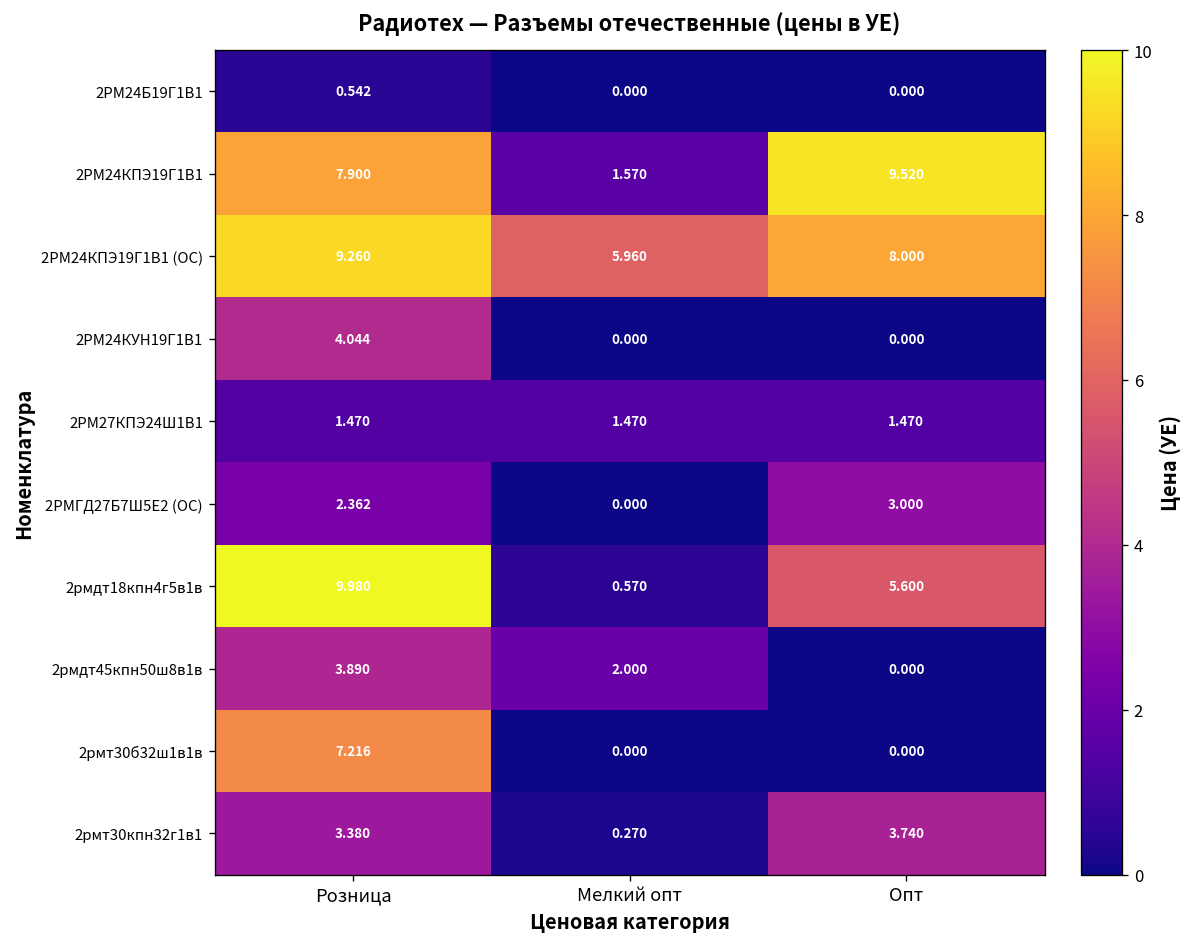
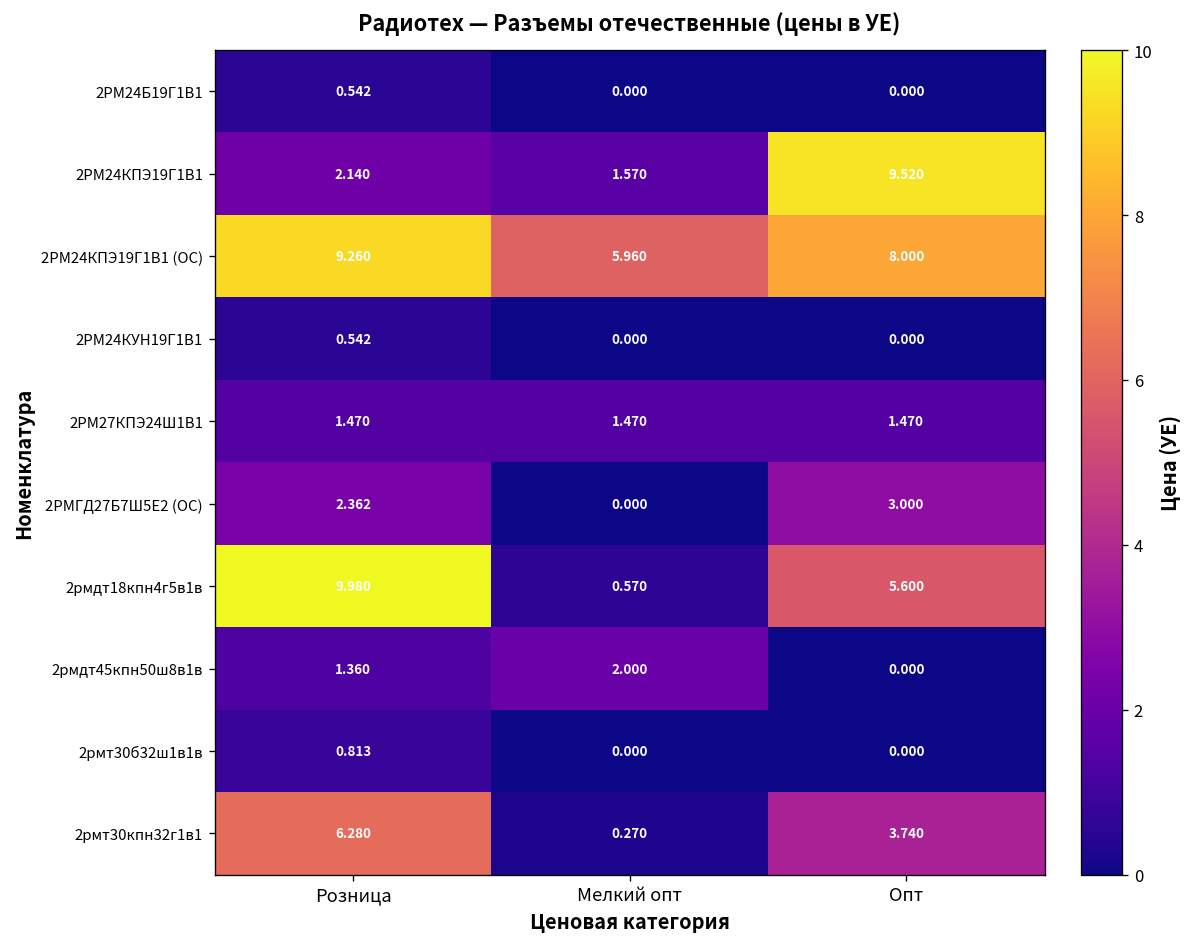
  {
    "2PM24Б19Г1В1": {
      "Розница": 0.542,
      "Мелкий опт": 0.000,
      "Опт": 0.000
    },
    "2РМ24КПЭ19Г1В1": {
-     "Розница": 7.900,
+     "Розница": 2.140,
      "Мелкий опт": 1.570,
      "Опт": 9.520
    },
    "2РМ24КПЭ19Г1В1 (ОС)": {
      "Розница": 9.260,
      "Мелкий опт": 5.960,
      "Опт": 8.000
    },
    "2РМ24КУН19Г1В1": {
-     "Розница": 4.044,
+     "Розница": 0.542,
      "Мелкий опт": 0.000,
      "Опт": 0.000
    },
    "2РМ27КПЭ24Ш1В1": {
      "Розница": 1.470,
      "Мелкий опт": 1.470,
      "Опт": 1.470
    },
    "2РМГД27Б7Ш5Е2 (ОС)": {
      "Розница": 2.362,
      "Мелкий опт": 0.000,
      "Опт": 3.000
    },
    "2рмдт18кпн4г5в1в": {
      "Розница": 9.980,
      "Мелкий опт": 0.570,
      "Опт": 5.600
    },
    "2рмдт45кпн50ш8в1в": {
-     "Розница": 3.890,
+     "Розница": 1.360,
      "Мелкий опт": 2.000,
      "Опт": 0.000
    },
    "2рмт30б32ш1в1в": {
-     "Розница": 7.216,
+     "Розница": 0.813,
      "Мелкий опт": 0.000,
      "Опт": 0.000
    },
    "2рмт30кпн32г1в1": {
-     "Розница": 3.380,
+     "Розница": 6.280,
      "Мелкий опт": 0.270,
      "Опт": 3.740
    }
  }
